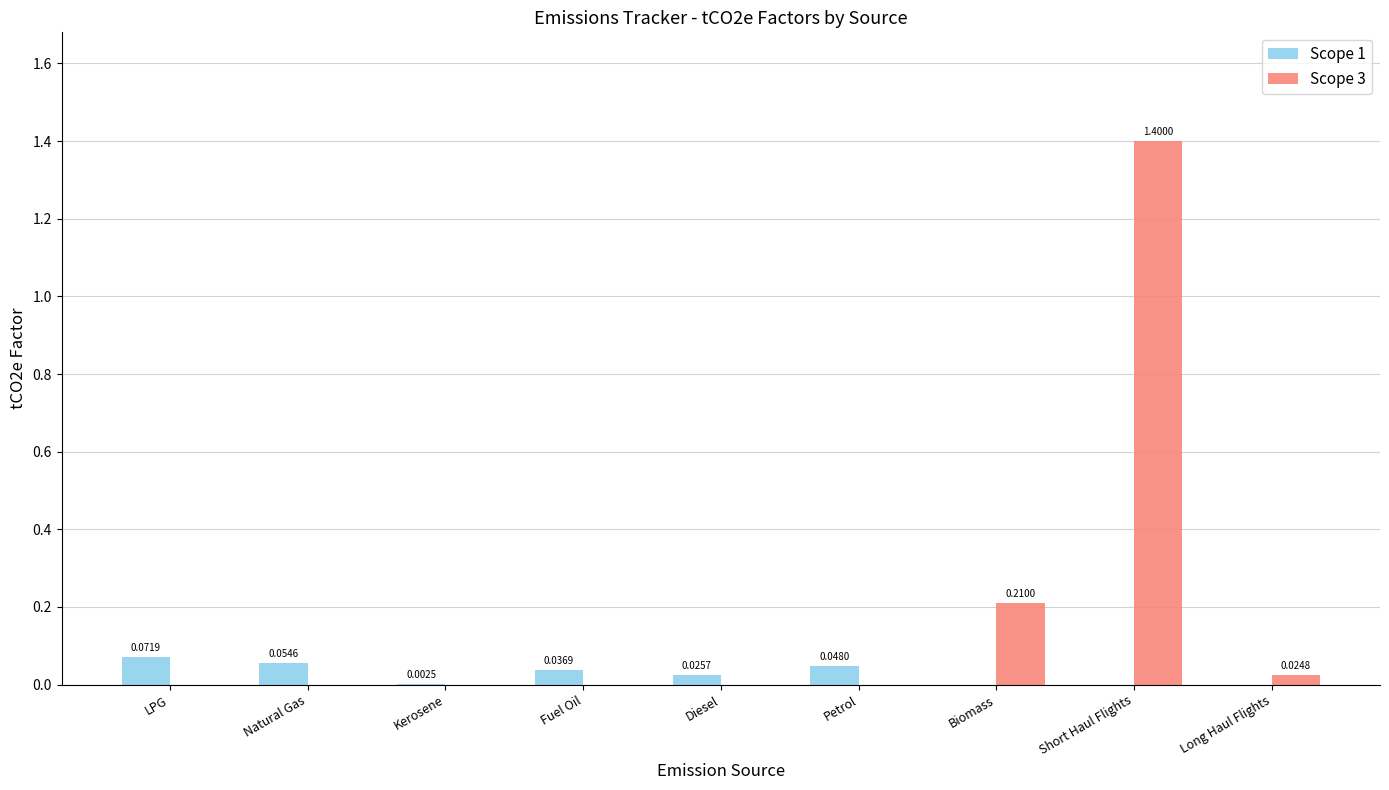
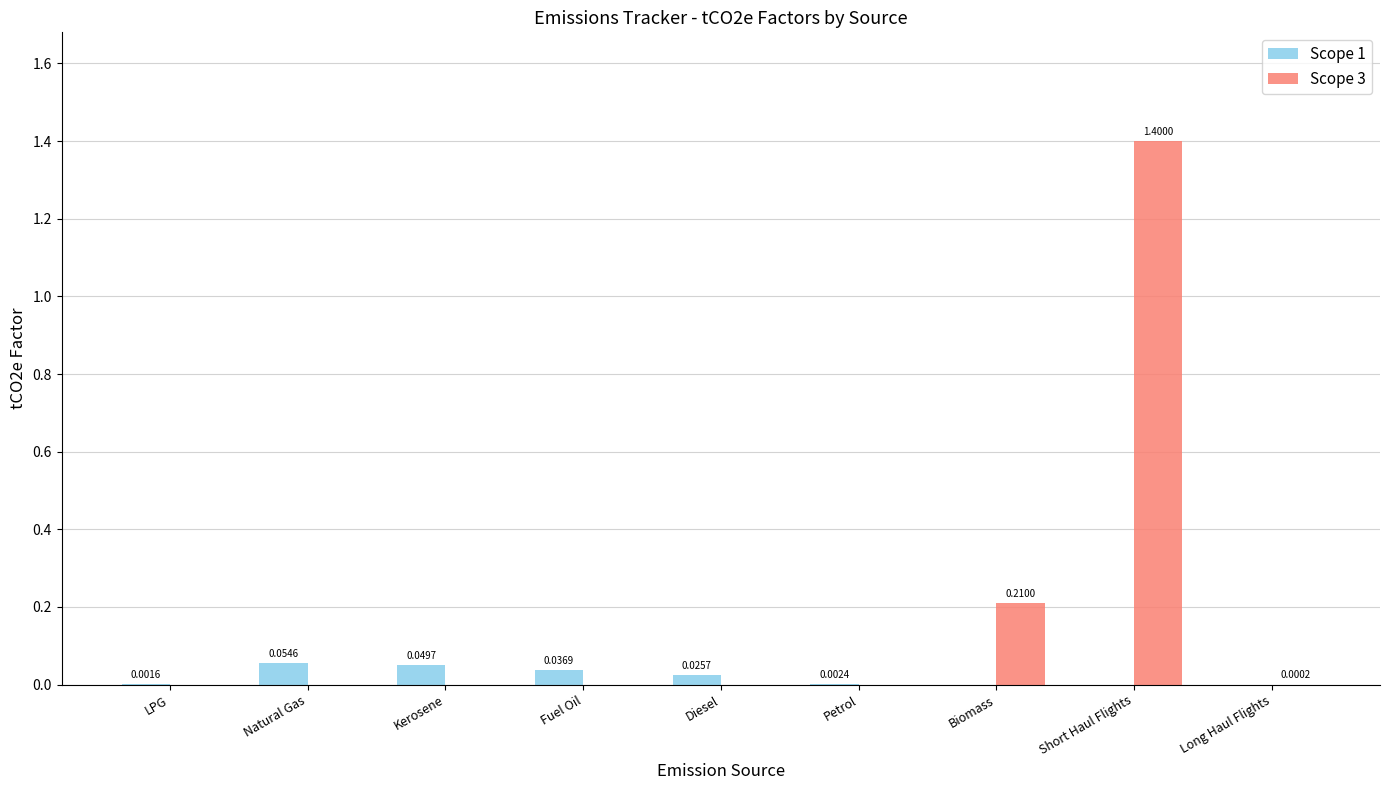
  {
    "Scope 1": {
-     "LPG": 0.0719,
+     "LPG": 0.0016,
      "Natural Gas": 0.0546,
-     "Kerosene": 0.0025,
+     "Kerosene": 0.0497,
      "Fuel Oil": 0.0369,
      "Diesel": 0.0257,
-     "Petrol": 0.0480
+     "Petrol": 0.0024
    },
    "Scope 3": {
      "Biomass": 0.2100,
      "Short Haul Flights": 1.4000,
-     "Long Haul Flights": 0.0248
+     "Long Haul Flights": 0.0002
    }
  }
